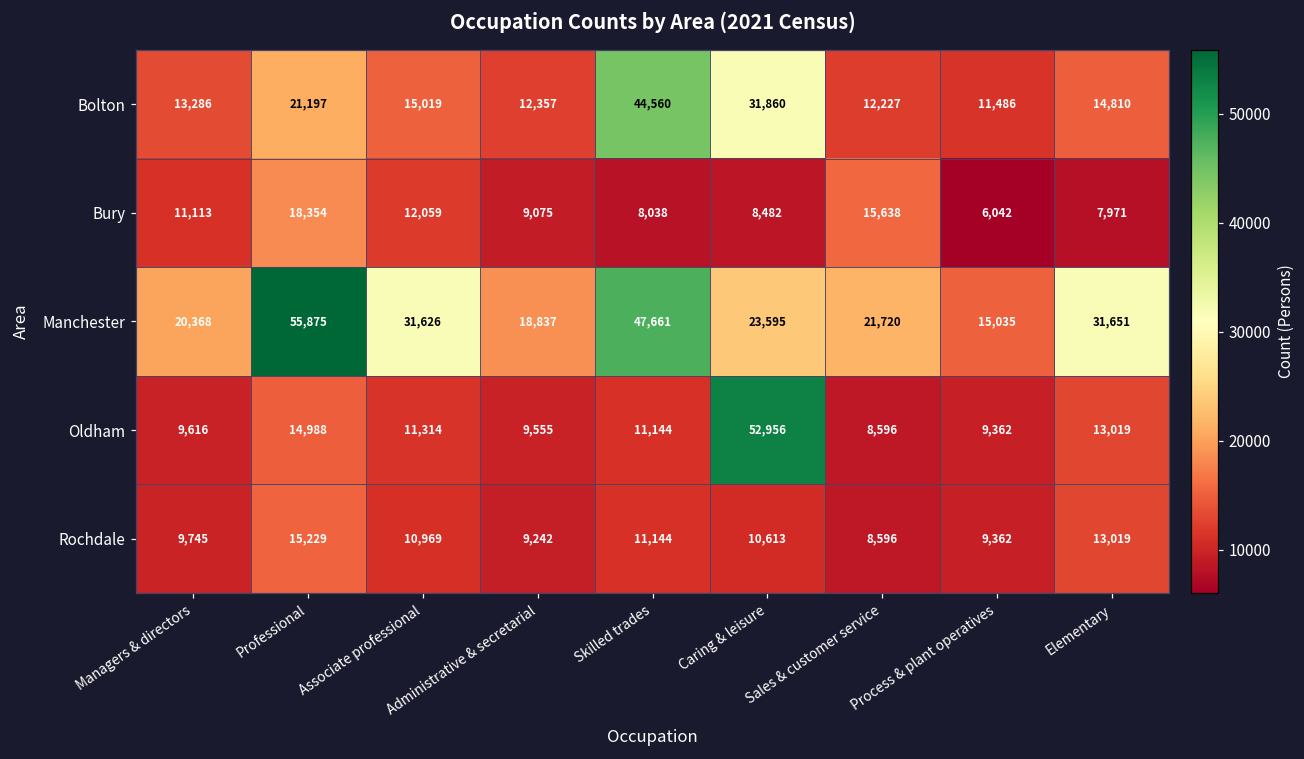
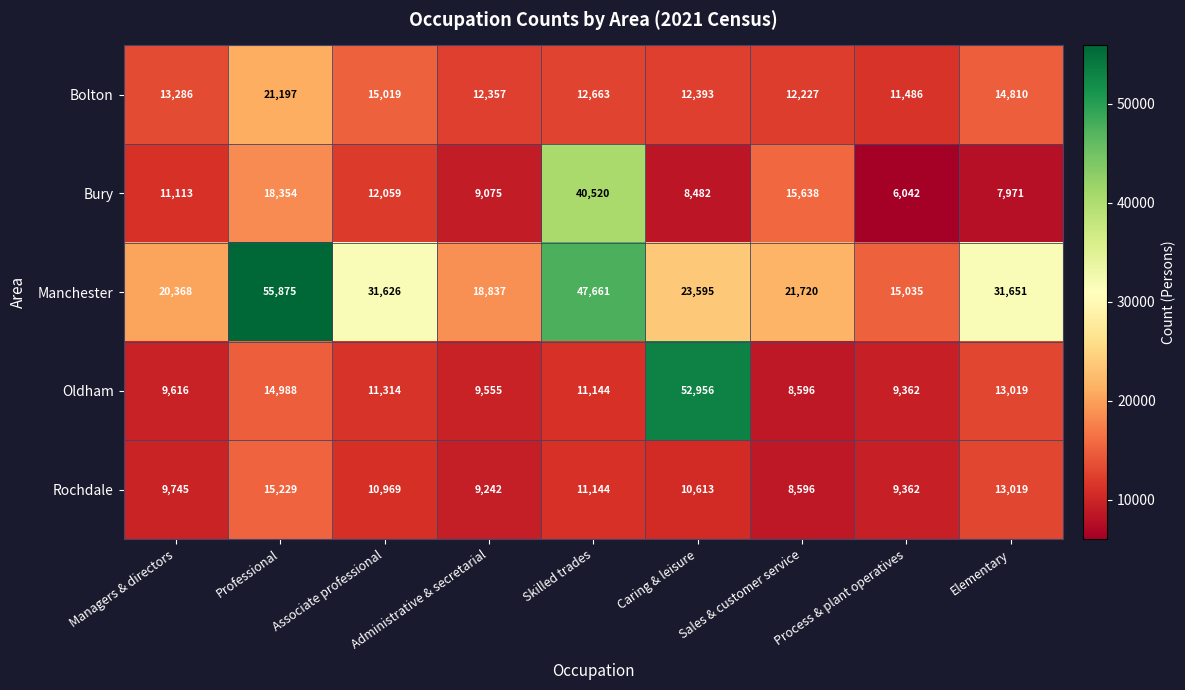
  {
    "Bolton": {
      "Managers & directors": "13,286",
      "Professional": "21,197",
      "Associate professional": "15,019",
      "Administrative & secretarial": "12,357",
-     "Skilled trades": "44,560",
-     "Caring & leisure": "31,860",
+     "Skilled trades": "12,663",
+     "Caring & leisure": "12,393",
      "Sales & customer service": "12,227",
      "Process & plant operatives": "11,486",
      "Elementary": "14,810"
    },
    "Bury": {
      "Managers & directors": "11,113",
      "Professional": "18,354",
      "Associate professional": "12,059",
      "Administrative & secretarial": "9,075",
-     "Skilled trades": "8,038",
+     "Skilled trades": "40,520",
      "Caring & leisure": "8,482",
      "Sales & customer service": "15,638",
      "Process & plant operatives": "6,042",
      "Elementary": "7,971"
    },
    "Manchester": {
      "Managers & directors": "20,368",
      "Professional": "55,875",
      "Associate professional": "31,626",
      "Administrative & secretarial": "18,837",
      "Skilled trades": "47,661",
      "Caring & leisure": "23,595",
      "Sales & customer service": "21,720",
      "Process & plant operatives": "15,035",
      "Elementary": "31,651"
    },
    "Oldham": {
      "Managers & directors": "9,616",
      "Professional": "14,988",
      "Associate professional": "11,314",
      "Administrative & secretarial": "9,555",
      "Skilled trades": "11,144",
      "Caring & leisure": "52,956",
      "Sales & customer service": "8,596",
      "Process & plant operatives": "9,362",
      "Elementary": "13,019"
    },
    "Rochdale": {
      "Managers & directors": "9,745",
      "Professional": "15,229",
      "Associate professional": "10,969",
      "Administrative & secretarial": "9,242",
      "Skilled trades": "11,144",
      "Caring & leisure": "10,613",
      "Sales & customer service": "8,596",
      "Process & plant operatives": "9,362",
      "Elementary": "13,019"
    }
  }
